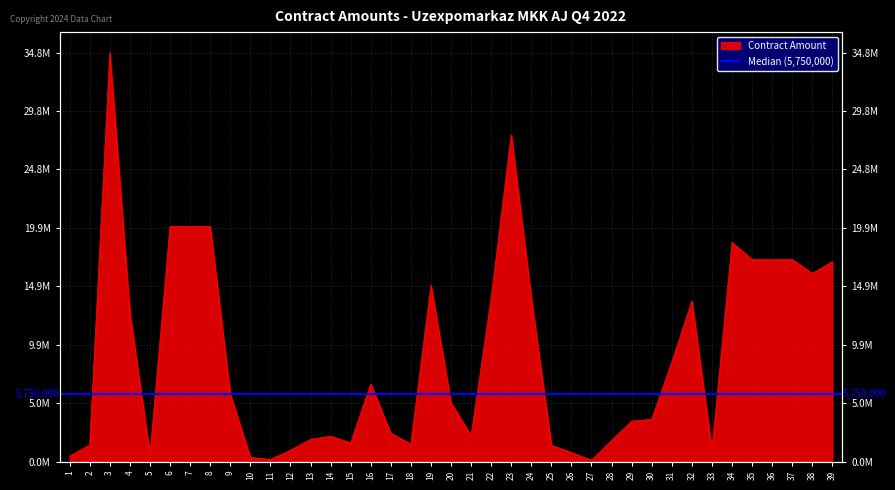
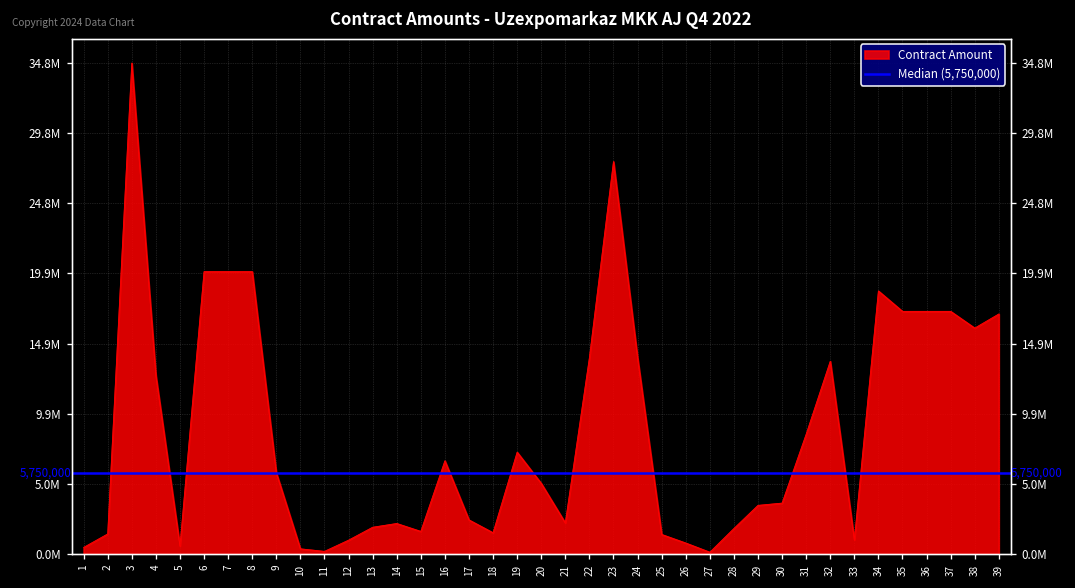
  {
    "1": 500000,
    "2": 1400000,
    "3": 34800000,
    "4": 12600000,
    "5": 600000,
    "6": 20000000,
    "7": 20000000,
    "8": 20000000,
    "9": 5800000,
    "10": 400000,
    "11": 200000,
    "12": 1000000,
    "13": 1900000,
    "14": 2200000,
    "15": 1600000,
    "16": 6600000,
    "17": 2400000,
    "18": 1500000,
-   "19": 15000000,
+   "19": 7200000,
    "20": 5000000,
    "21": 2200000,
    "22": 13900000,
    "23": 27800000,
    "24": 13900000,
    "25": 1400000,
    "26": 800000,
    "27": 100000,
    "28": 1800000,
    "29": 3400000,
    "30": 3600000,
    "31": 8500000,
    "32": 13700000,
    "33": 1000000,
    "34": 18600000,
    "35": 17200000,
    "36": 17200000,
    "37": 17200000,
    "38": 16000000,
    "39": 17000000
  }
